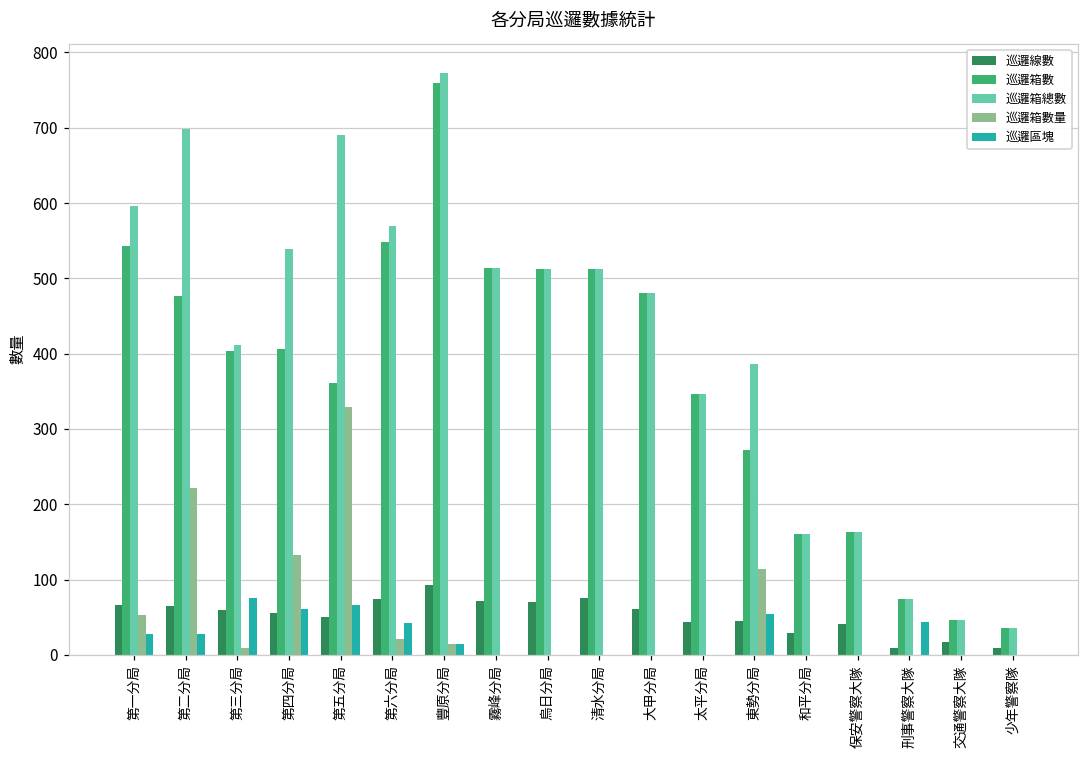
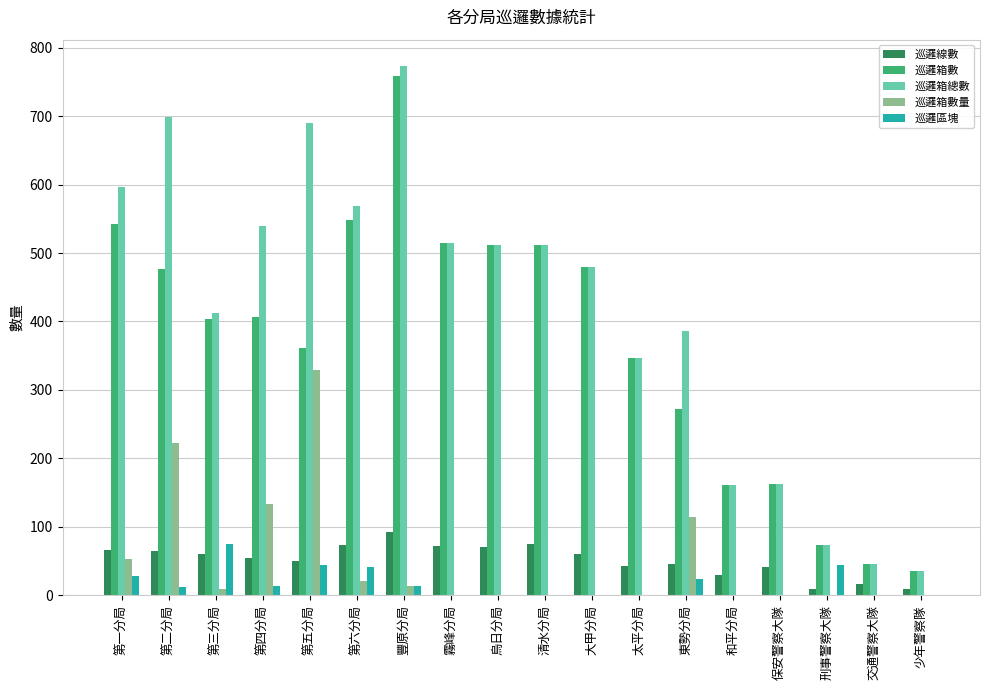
  {
    "巡邏區塊": {
      "第一分局": 30,
-     "第二分局": 30,
+     "第二分局": 10,
      "第三分局": 80,
-     "第四分局": 60,
-     "第五分局": 70,
+     "第四分局": 10,
+     "第五分局": 40,
      "第六分局": 40,
      "豐原分局": 10,
      "霧峰分局": 0,
      "烏日分局": 0,
      "清水分局": 0,
      "大甲分局": 0,
      "太平分局": 0,
-     "東勢分局": 50,
+     "東勢分局": 20,
      "和平分局": 0,
      "保安警察大隊": 0,
      "刑事警察大隊": 40,
      "交通警察大隊": 0,
      "少年警察隊": 0
    }
  }
